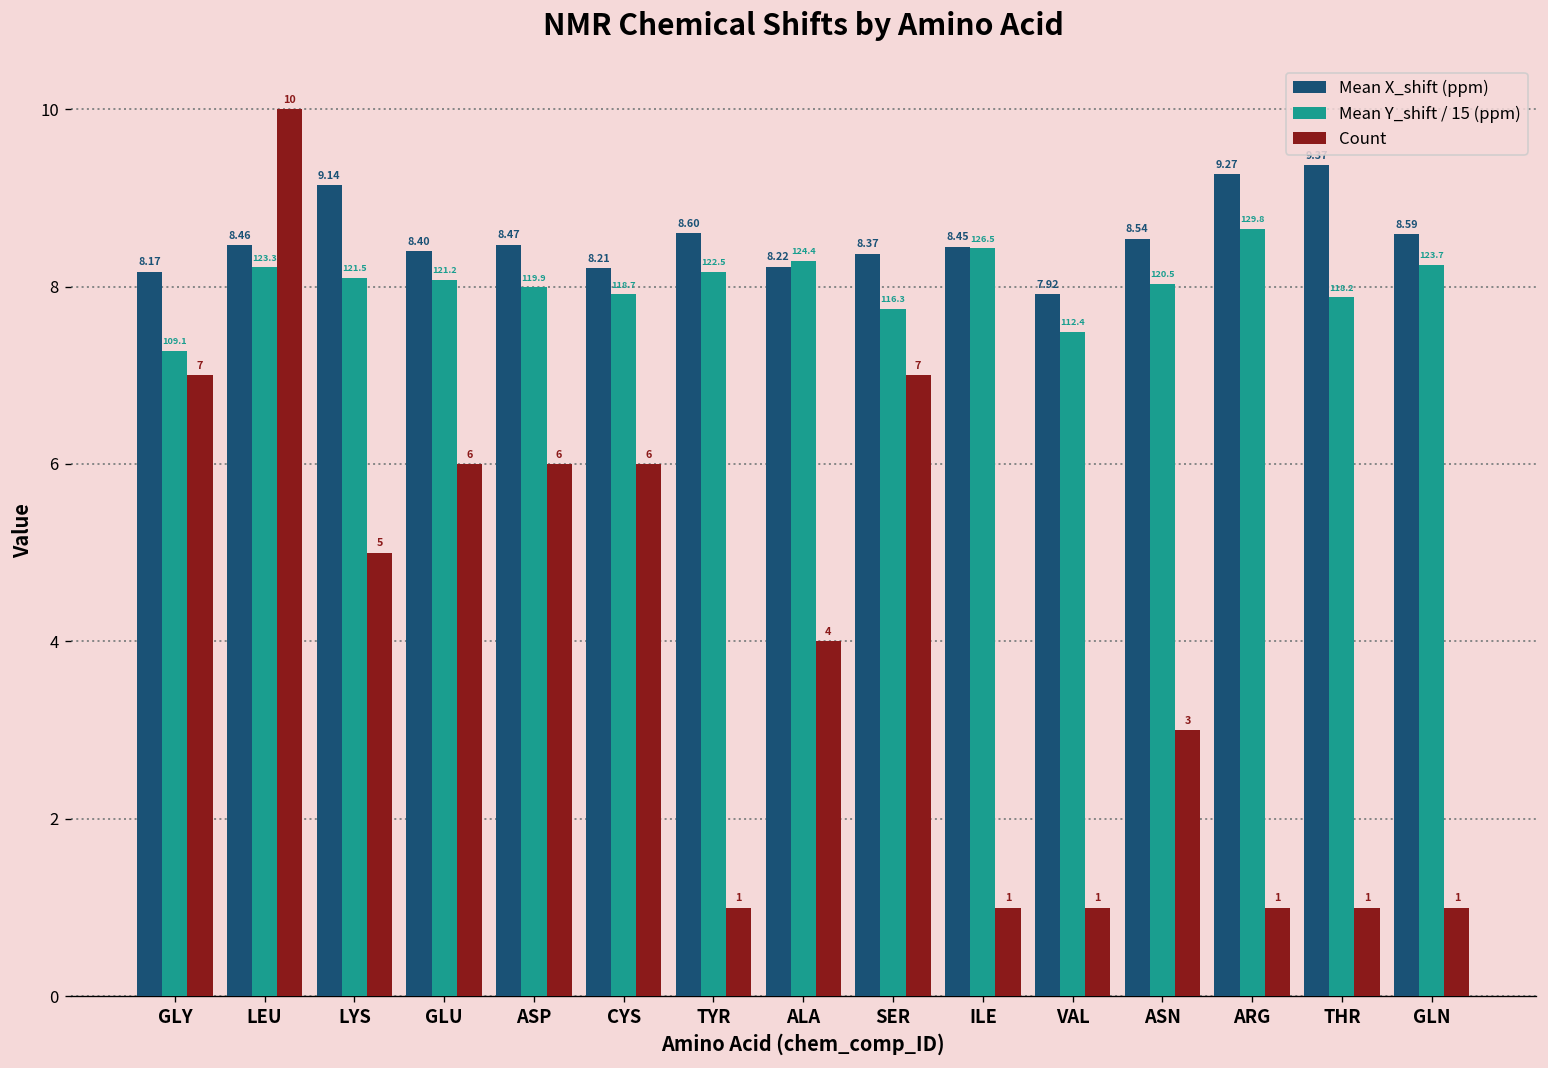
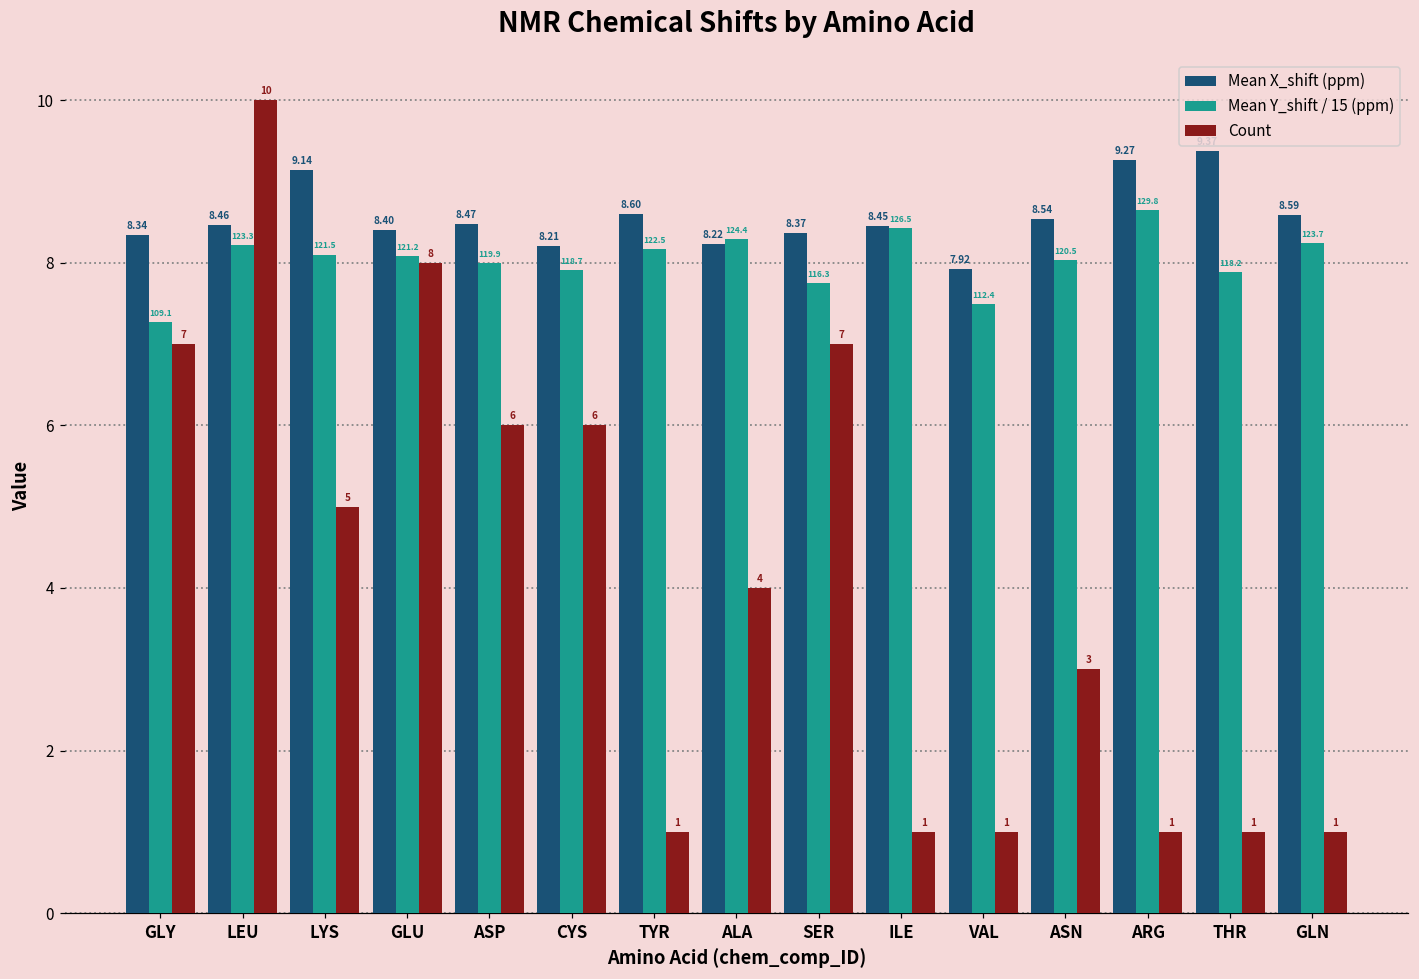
  {
    "Mean X_shift (ppm)": {
-     "GLY": 8.17,
+     "GLY": 8.34,
      "LEU": 8.46,
      "LYS": 9.14,
      "GLU": 8.40,
      "ASP": 8.47,
      "CYS": 8.21,
      "TYR": 8.60,
      "ALA": 8.22,
      "SER": 8.37,
      "ILE": 8.45,
      "VAL": 7.92,
      "ASN": 8.54,
      "ARG": 9.27,
      "GLN": 8.59
    },
    "Count": {
      "GLY": 7,
      "LEU": 10,
      "LYS": 5,
-     "GLU": 6,
+     "GLU": 8,
      "ASP": 6,
      "CYS": 6,
      "TYR": 1,
      "ALA": 4,
      "SER": 7,
      "ILE": 1,
      "VAL": 1,
      "ASN": 3,
      "ARG": 1,
      "THR": 1,
      "GLN": 1
    }
  }
